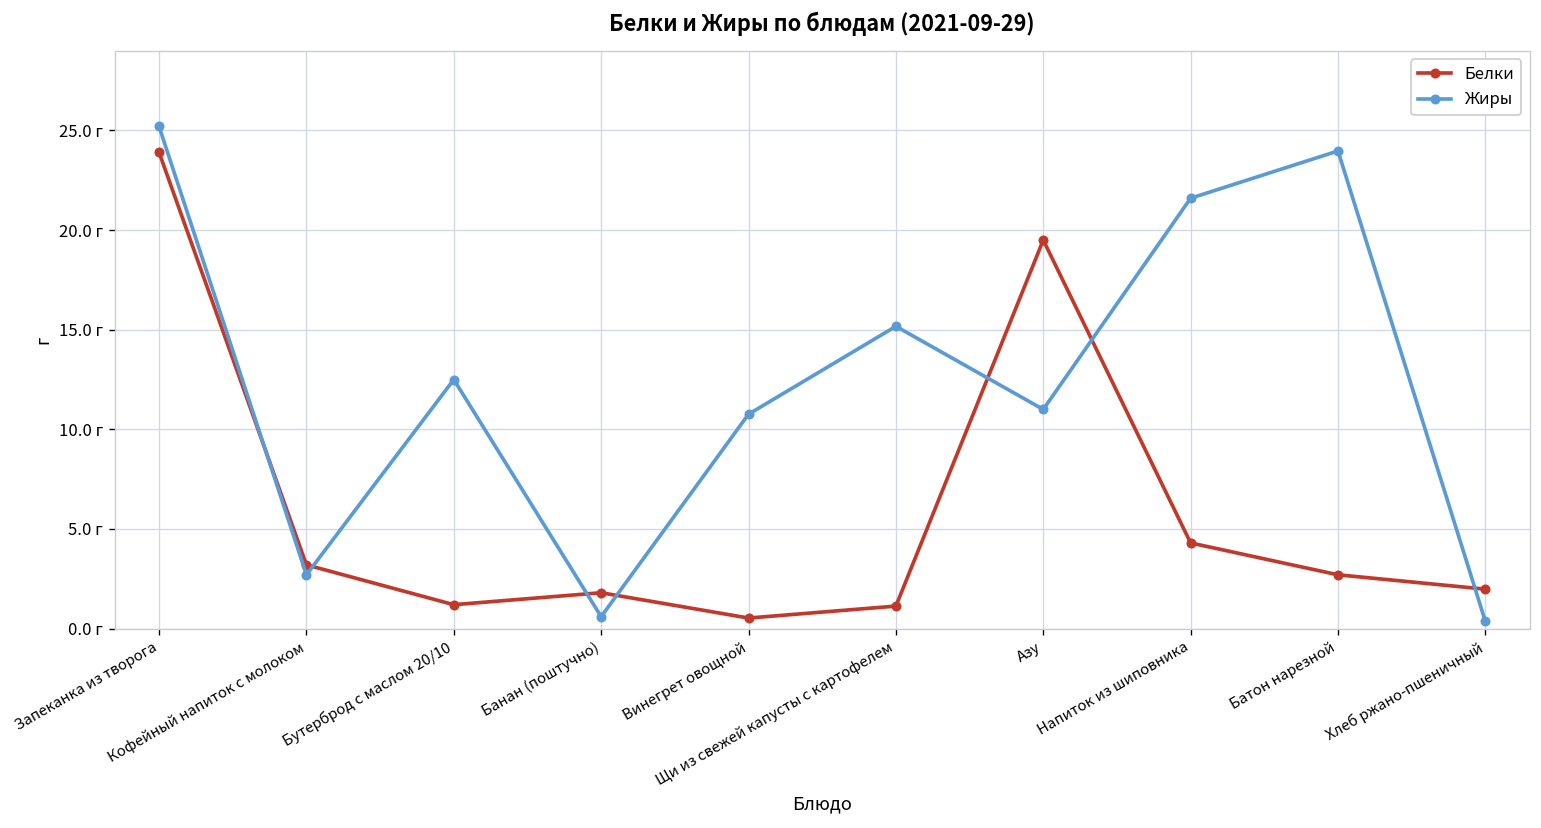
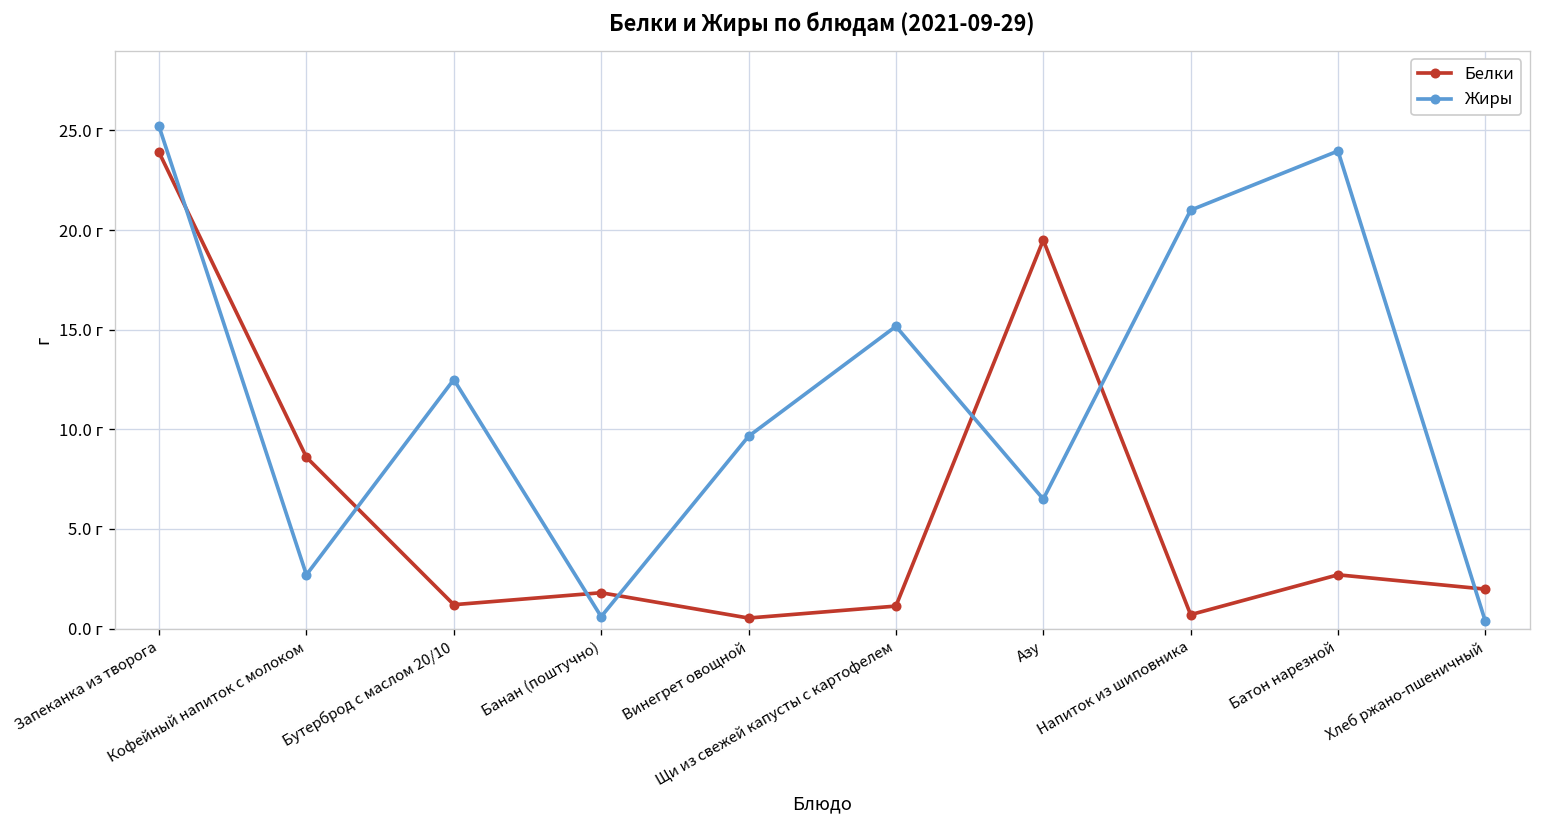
  {
    "Белки": {
      "Запеканка из творога": "23.9 г",
-     "Кофейный напиток с молоком": "3.2 г",
+     "Кофейный напиток с молоком": "8.6 г",
      "Бутерброд с маслом 20/10": "1.2 г",
      "Банан (поштучно)": "1.8 г",
      "Винегрет овощной": "0.5 г",
      "Щи из свежей капусты с картофелем": "1.1 г",
      "Азу": "19.5 г",
-     "Напиток из шиповника": "4.3 г",
+     "Напиток из шиповника": "0.7 г",
      "Батон нарезной": "2.7 г",
      "Хлеб ржано-пшеничный": "2.0 г"
    },
    "Жиры": {
      "Запеканка из творога": "25.2 г",
      "Кофейный напиток с молоком": "2.7 г",
      "Бутерброд с маслом 20/10": "12.5 г",
      "Банан (поштучно)": "0.6 г",
-     "Винегрет овощной": "10.8 г",
+     "Винегрет овощной": "9.7 г",
      "Щи из свежей капусты с картофелем": "15.2 г",
-     "Азу": "11.0 г",
-     "Напиток из шиповника": "21.6 г",
+     "Азу": "6.5 г",
+     "Напиток из шиповника": "21.0 г",
      "Батон нарезной": "24.0 г",
      "Хлеб ржано-пшеничный": "0.4 г"
    }
  }
